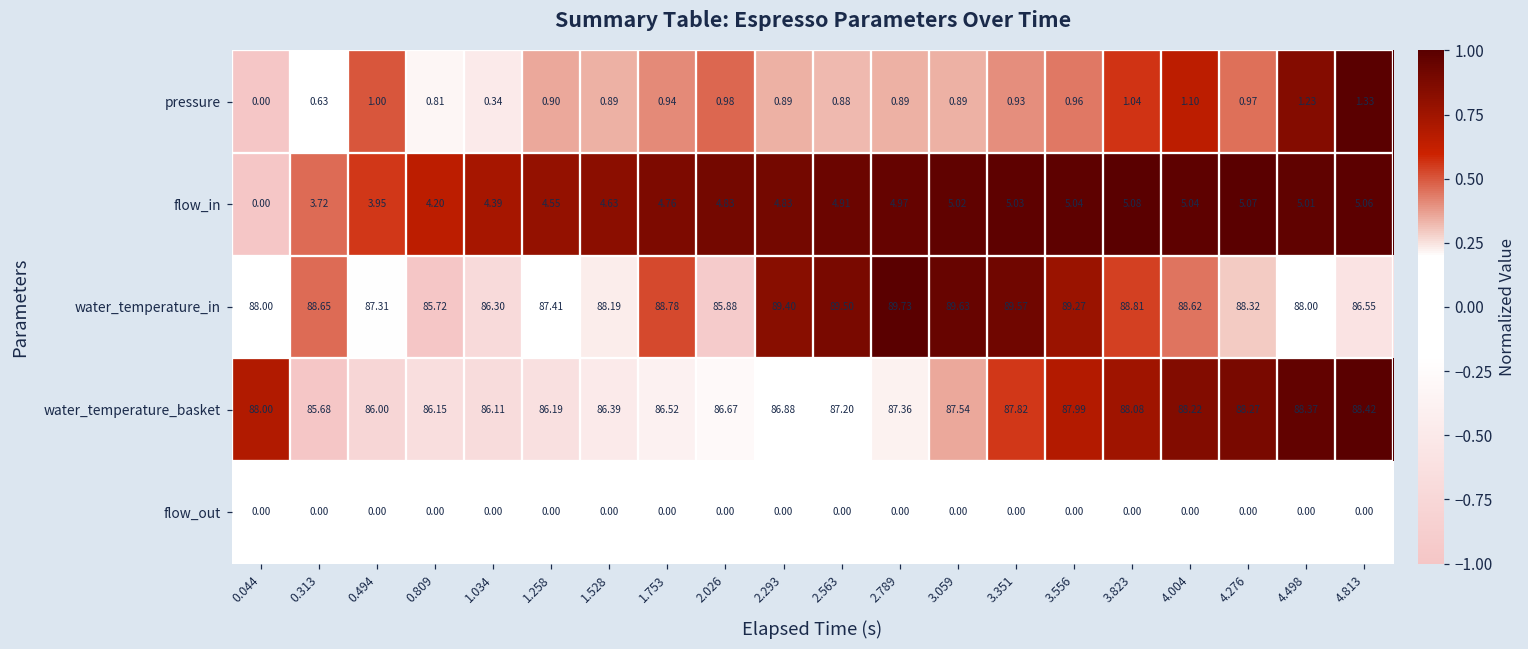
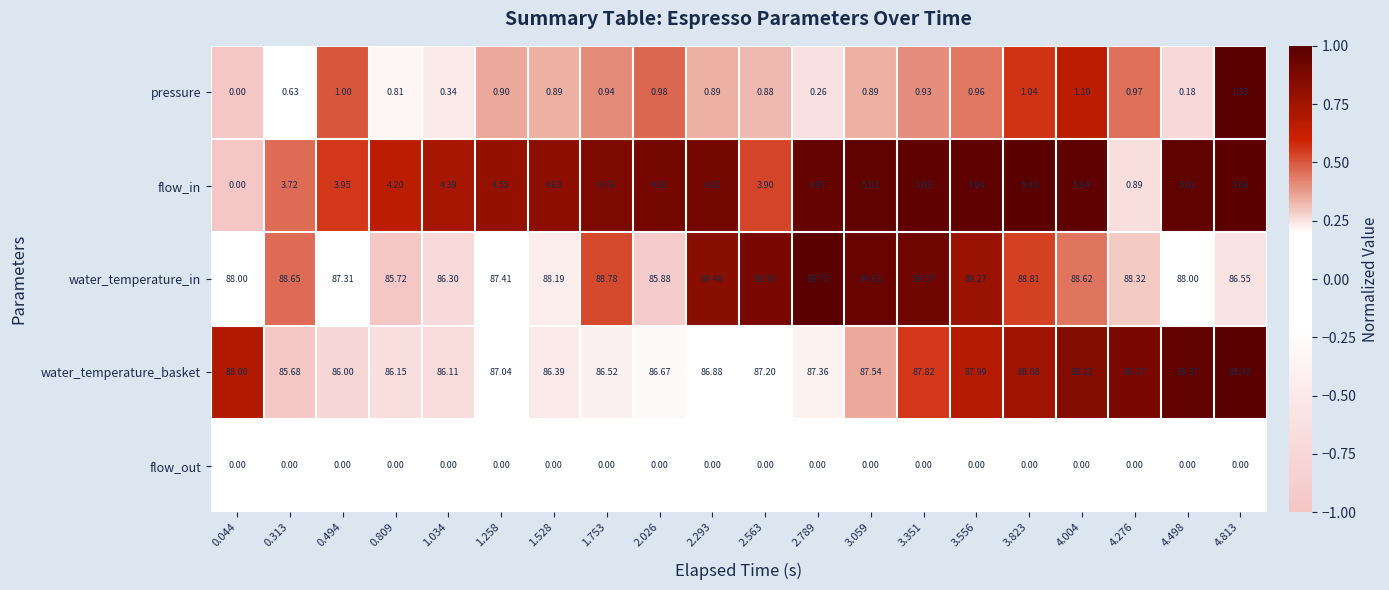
  {
    "pressure": {
      "0.044": 0.00,
      "0.313": 0.63,
      "0.494": 1.00,
      "0.809": 0.81,
      "1.034": 0.34,
      "1.258": 0.90,
      "1.528": 0.89,
      "1.753": 0.94,
      "2.026": 0.98,
      "2.293": 0.89,
      "2.563": 0.88,
-     "2.789": 0.89,
+     "2.789": 0.26,
      "3.059": 0.89,
      "3.351": 0.93,
      "3.556": 0.96,
      "3.823": 1.04,
      "4.004": 1.10,
      "4.276": 0.97,
-     "4.498": 1.23,
+     "4.498": 0.18,
      "4.813": 1.33
    },
    "flow_in": {
      "0.044": 0.00,
      "0.313": 3.72,
      "0.494": 3.95,
      "0.809": 4.20,
      "1.034": 4.39,
      "1.258": 4.55,
      "1.528": 4.63,
      "1.753": 4.76,
      "2.026": 4.83,
      "2.293": 4.83,
-     "2.563": 4.91,
+     "2.563": 3.90,
      "2.789": 4.97,
      "3.059": 5.02,
      "3.351": 5.03,
      "3.556": 5.04,
      "3.823": 5.08,
      "4.004": 5.04,
-     "4.276": 5.07,
+     "4.276": 0.89,
      "4.498": 5.01,
      "4.813": 5.06
    },
    "water_temperature_in": {
      "0.044": 88.00,
      "0.313": 88.65,
      "0.494": 87.31,
      "0.809": 85.72,
      "1.034": 86.30,
      "1.258": 87.41,
      "1.528": 88.19,
      "1.753": 88.78,
      "2.026": 85.88,
      "2.293": 89.40,
      "2.563": 89.50,
      "2.789": 89.73,
      "3.059": 89.63,
      "3.351": 89.57,
      "3.556": 89.27,
      "3.823": 88.81,
      "4.004": 88.62,
      "4.276": 88.32,
      "4.498": 88.00,
      "4.813": 86.55
    },
    "water_temperature_basket": {
      "0.044": 88.00,
      "0.313": 85.68,
      "0.494": 86.00,
      "0.809": 86.15,
      "1.034": 86.11,
-     "1.258": 86.19,
+     "1.258": 87.04,
      "1.528": 86.39,
      "1.753": 86.52,
      "2.026": 86.67,
      "2.293": 86.88,
      "2.563": 87.20,
      "2.789": 87.36,
      "3.059": 87.54,
      "3.351": 87.82,
      "3.556": 87.99,
      "3.823": 88.08,
      "4.004": 88.22,
      "4.276": 88.27,
      "4.498": 88.37,
      "4.813": 88.42
    },
    "flow_out": {
      "0.044": 0.00,
      "0.313": 0.00,
      "0.494": 0.00,
      "0.809": 0.00,
      "1.034": 0.00,
      "1.258": 0.00,
      "1.528": 0.00,
      "1.753": 0.00,
      "2.026": 0.00,
      "2.293": 0.00,
      "2.563": 0.00,
      "2.789": 0.00,
      "3.059": 0.00,
      "3.351": 0.00,
      "3.556": 0.00,
      "3.823": 0.00,
      "4.004": 0.00,
      "4.276": 0.00,
      "4.498": 0.00,
      "4.813": 0.00
    }
  }
